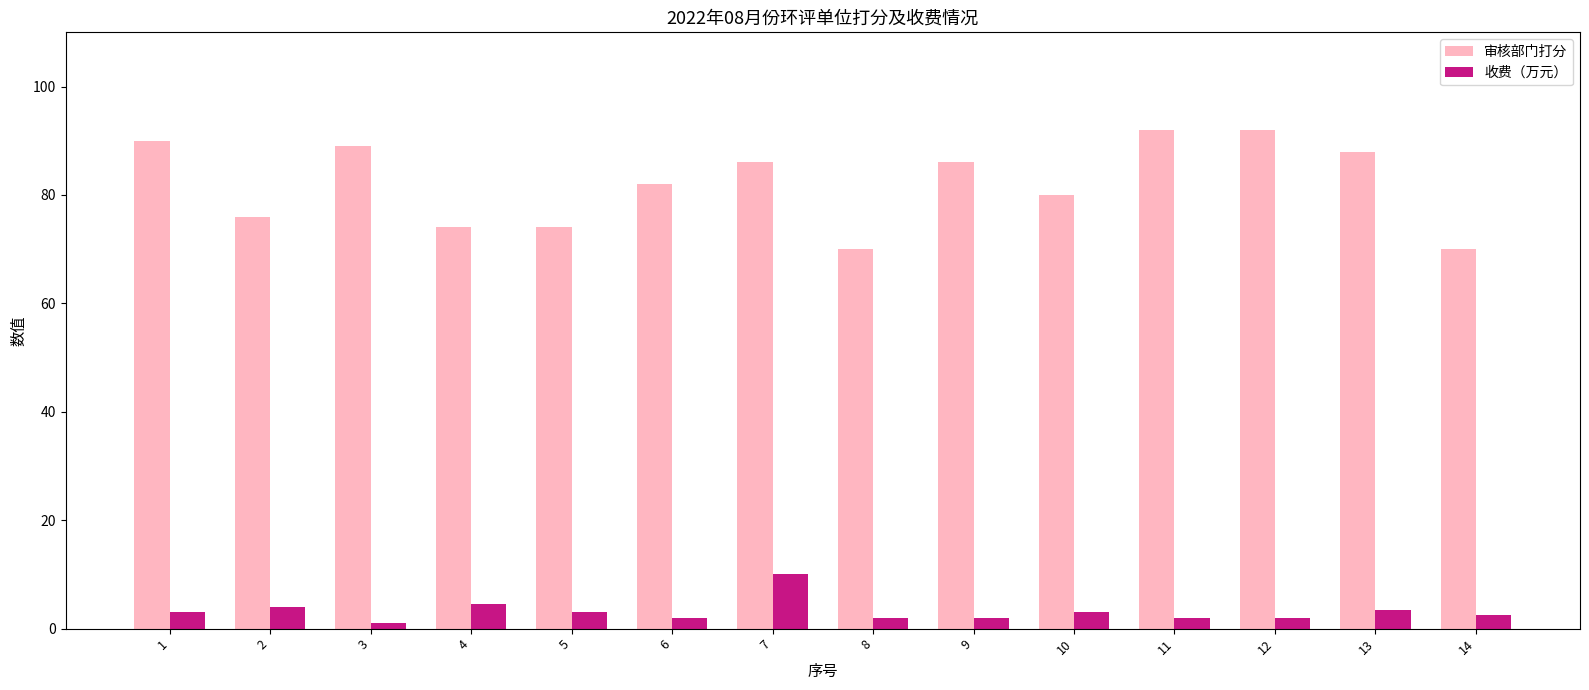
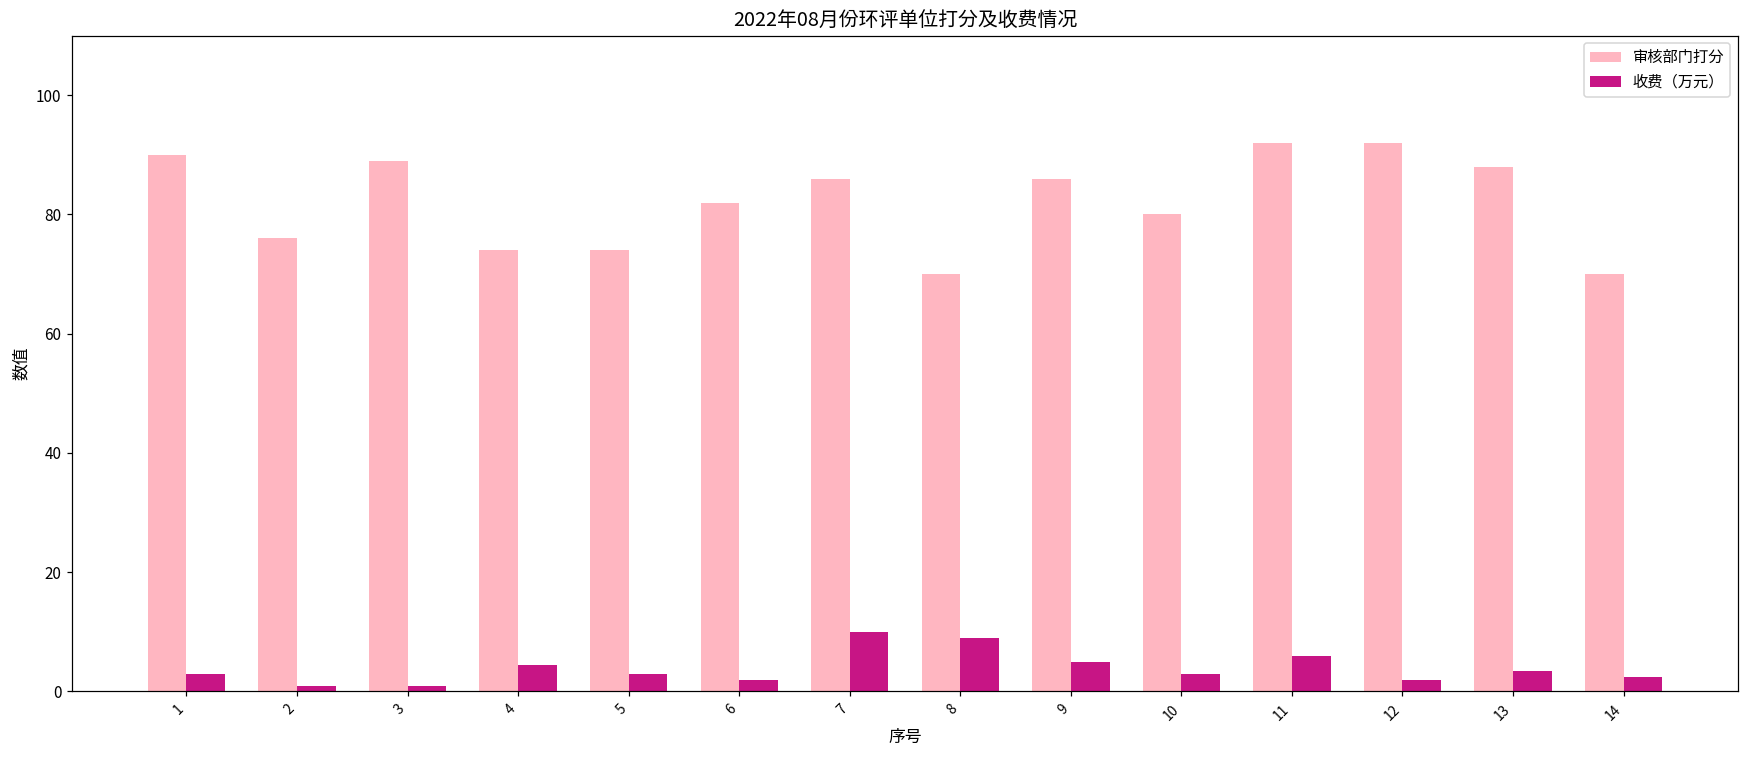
  {
    "审核部门打分": {
      "1": 90,
      "2": 76,
      "3": 89,
      "4": 74,
      "5": 74,
      "6": 82,
      "7": 86,
      "8": 70,
      "9": 86,
      "10": 80,
      "11": 92,
      "12": 92,
      "13": 88,
      "14": 70
    },
    "收费（万元）": {
      "1": 3,
-     "2": 4,
+     "2": 1,
      "3": 1,
      "4": 5,
      "5": 3,
      "6": 2,
      "7": 10,
-     "8": 2,
-     "9": 2,
+     "8": 9,
+     "9": 5,
      "10": 3,
-     "11": 2,
+     "11": 6,
      "12": 2,
      "13": 4,
      "14": 3
    }
  }
